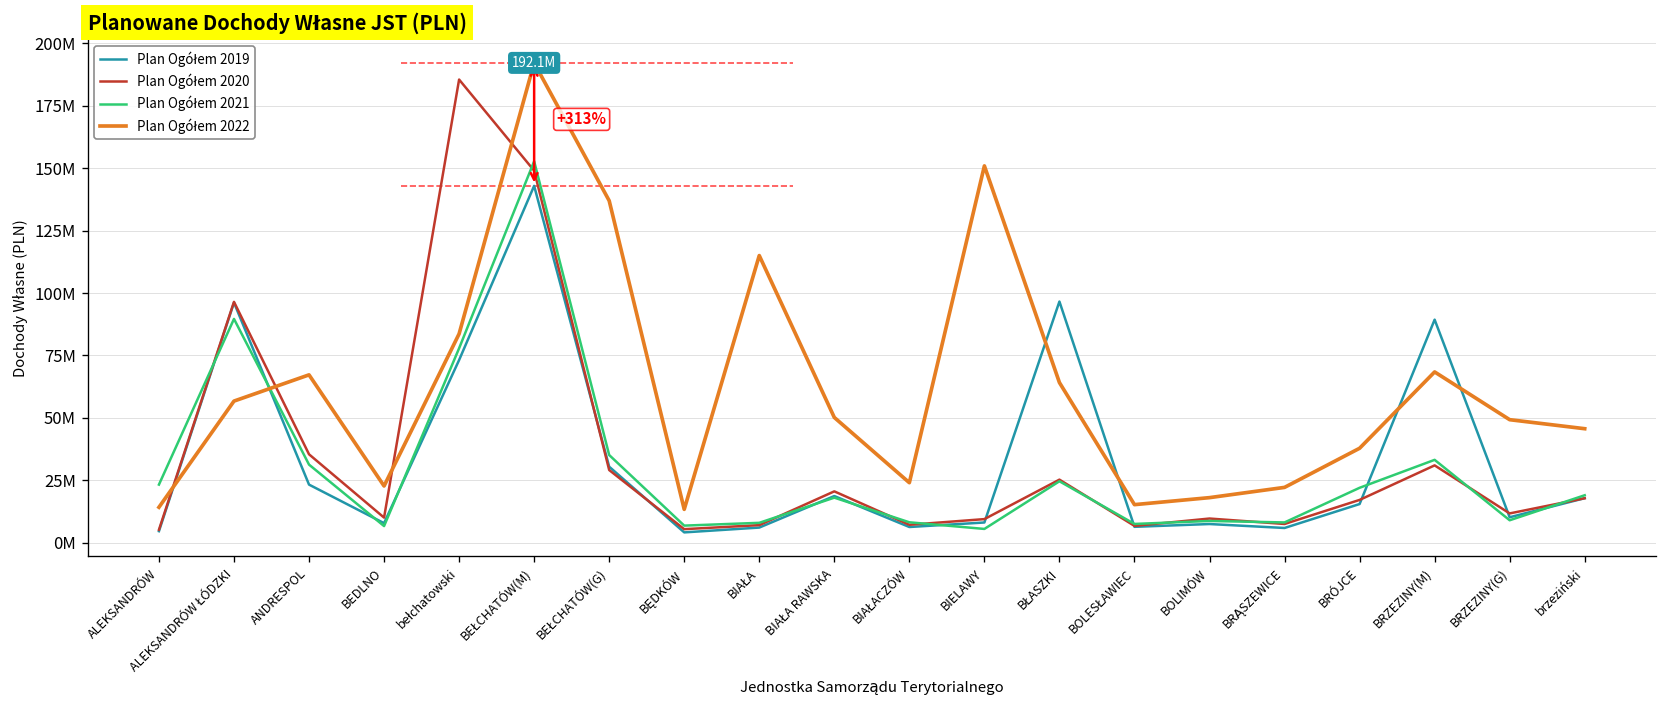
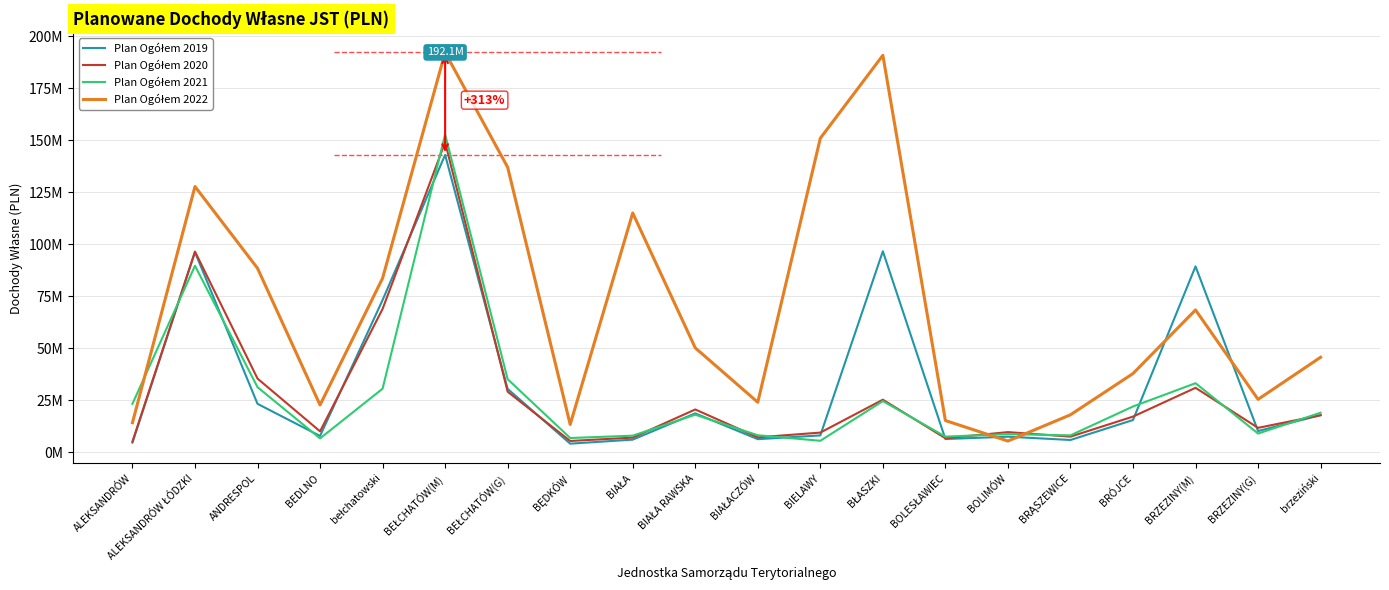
  {
    "Plan Ogółem 2019": {
      "ANDRESPOL": 23000000,
      "bełchatowski": 73000000,
      "BEŁCHATÓW(M)": 143000000,
      "BEŁCHATÓW(G)": 30000000,
      "BĘDKÓW": 4000000,
      "BIELAWY": 8000000,
      "BŁASZKI": 97000000,
      "BOLIMÓW": 8000000,
      "BRĄSZEWICE": 6000000,
      "BRÓJCE": 16000000,
      "BRZEZINY(M)": 89000000
    },
    "Plan Ogółem 2020": {
      "ANDRESPOL": 35000000,
      "BEDLNO": 10000000,
-     "bełchatowski": 185000000,
+     "bełchatowski": 69000000,
      "BEŁCHATÓW(M)": 149000000,
      "BEŁCHATÓW(G)": 29000000,
      "BĘDKÓW": 5000000,
      "BIAŁA RAWSKA": 21000000,
      "BIELAWY": 9000000,
      "BRÓJCE": 17000000,
      "BRZEZINY(M)": 31000000,
      "BRZEZINY(G)": 12000000
    },
    "Plan Ogółem 2021": {
      "ALEKSANDRÓW": 23000000,
      "ALEKSANDRÓW ŁÓDZKI": 90000000,
      "ANDRESPOL": 31000000,
-     "bełchatowski": 78000000,
+     "bełchatowski": 31000000,
      "BEŁCHATÓW(M)": 153000000,
      "BEŁCHATÓW(G)": 35000000,
      "BĘDKÓW": 7000000,
      "BIELAWY": 6000000,
      "BRÓJCE": 22000000,
      "BRZEZINY(M)": 33000000
    },
    "Plan Ogółem 2022": {
      "ALEKSANDRÓW": 14000000,
-     "ALEKSANDRÓW ŁÓDZKI": 57000000,
-     "ANDRESPOL": 67000000,
+     "ALEKSANDRÓW ŁÓDZKI": 128000000,
+     "ANDRESPOL": 88000000,
      "BEDLNO": 23000000,
      "bełchatowski": 84000000,
      "BEŁCHATÓW(G)": 137000000,
      "BĘDKÓW": 13000000,
      "BIAŁA": 115000000,
      "BIAŁA RAWSKA": 50000000,
      "BIAŁACZÓW": 24000000,
      "BIELAWY": 151000000,
-     "BŁASZKI": 64000000,
+     "BŁASZKI": 191000000,
      "BOLESŁAWIEC": 15000000,
-     "BOLIMÓW": 18000000,
-     "BRĄSZEWICE": 22000000,
+     "BOLIMÓW": 5000000,
+     "BRĄSZEWICE": 18000000,
      "BRÓJCE": 38000000,
      "BRZEZINY(M)": 68000000,
-     "BRZEZINY(G)": 49000000,
+     "BRZEZINY(G)": 25000000,
      "brzeziński": 46000000
    }
  }
